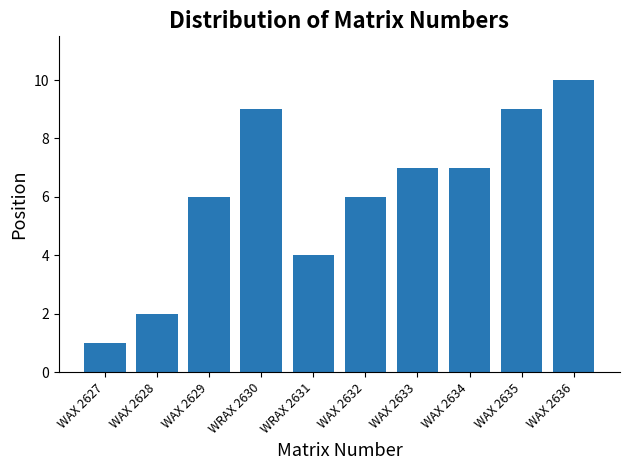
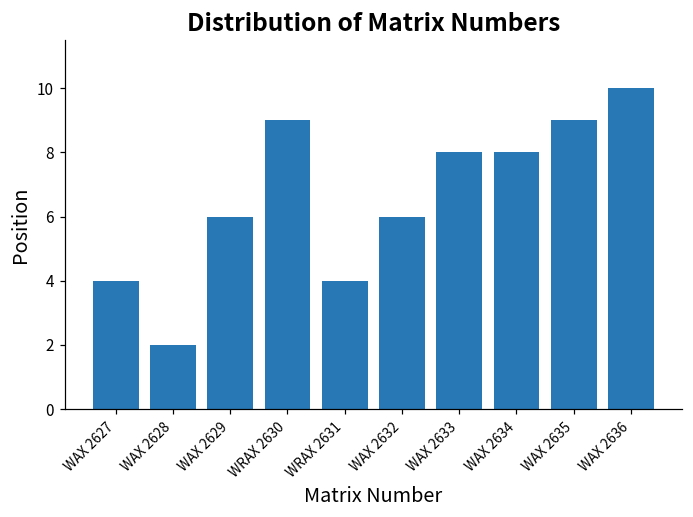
  {
-   "WAX 2627": 1,
+   "WAX 2627": 4,
    "WAX 2628": 2,
    "WAX 2629": 6,
    "WRAX 2630": 9,
    "WRAX 2631": 4,
    "WAX 2632": 6,
-   "WAX 2633": 7,
-   "WAX 2634": 7,
+   "WAX 2633": 8,
+   "WAX 2634": 8,
    "WAX 2635": 9,
    "WAX 2636": 10
  }
